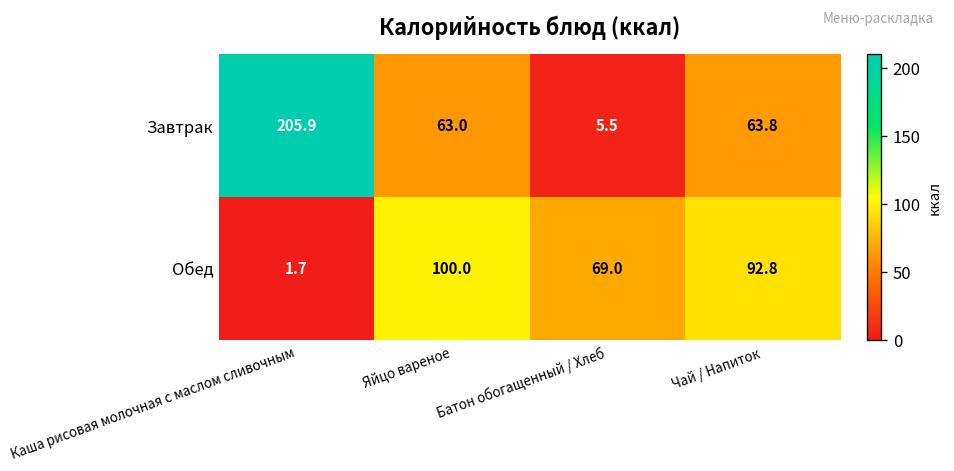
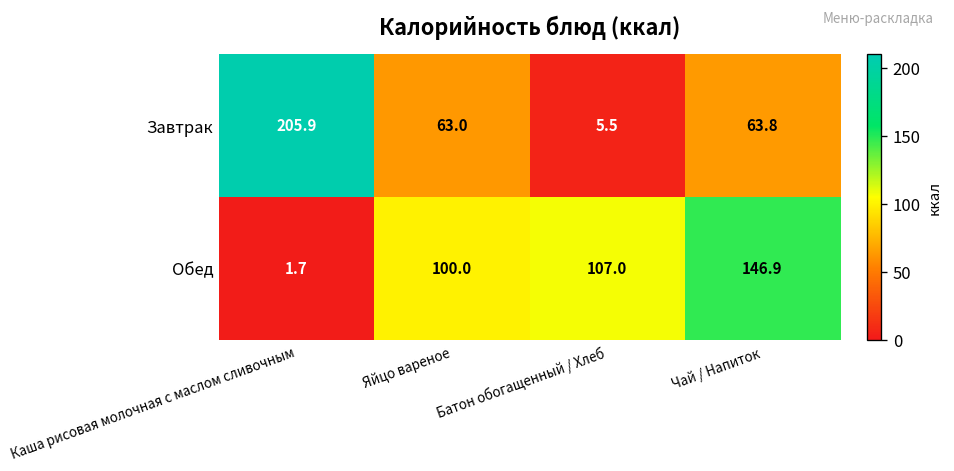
  {
    "Завтрак": {
      "Каша рисовая молочная с маслом сливочным": 205.9,
      "Яйцо вареное": 63.0,
      "Батон обогащенный / Хлеб": 5.5,
      "Чай / Напиток": 63.8
    },
    "Обед": {
      "Каша рисовая молочная с маслом сливочным": 1.7,
      "Яйцо вареное": 100.0,
-     "Батон обогащенный / Хлеб": 69.0,
-     "Чай / Напиток": 92.8
+     "Батон обогащенный / Хлеб": 107.0,
+     "Чай / Напиток": 146.9
    }
  }
